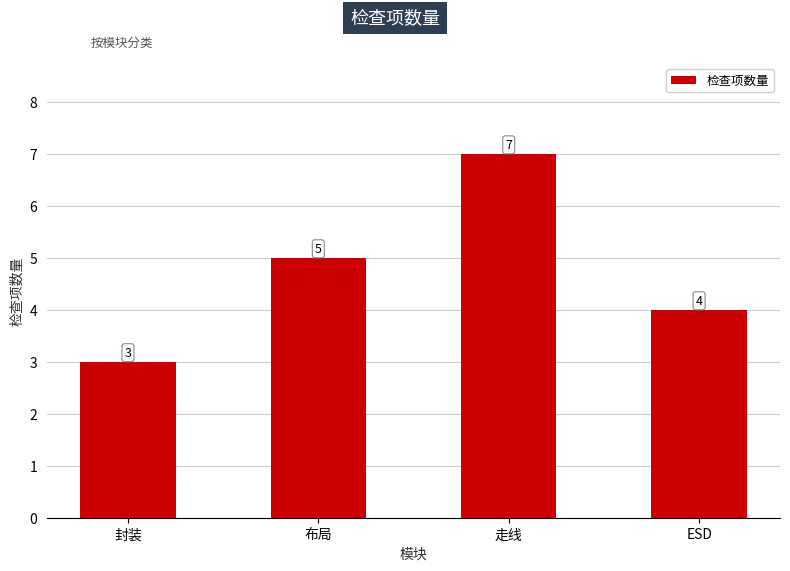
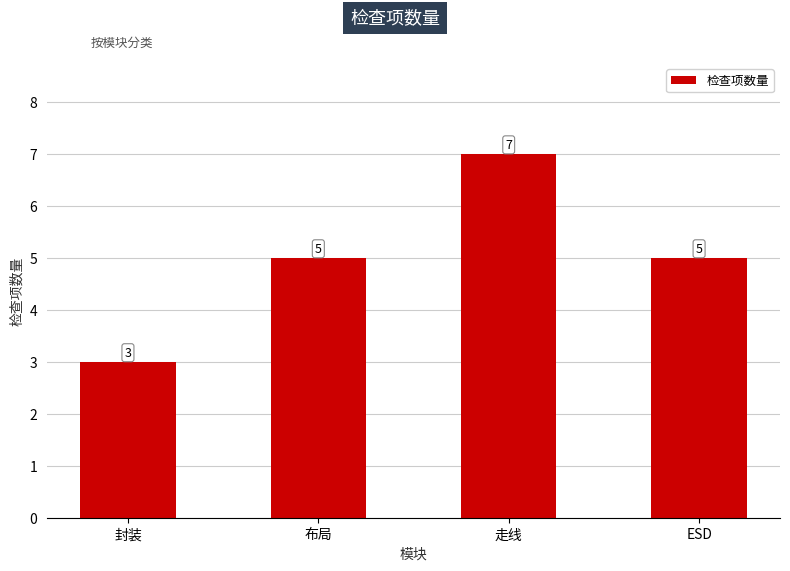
  {
-   "ESD": 4
+   "ESD": 5
  }
